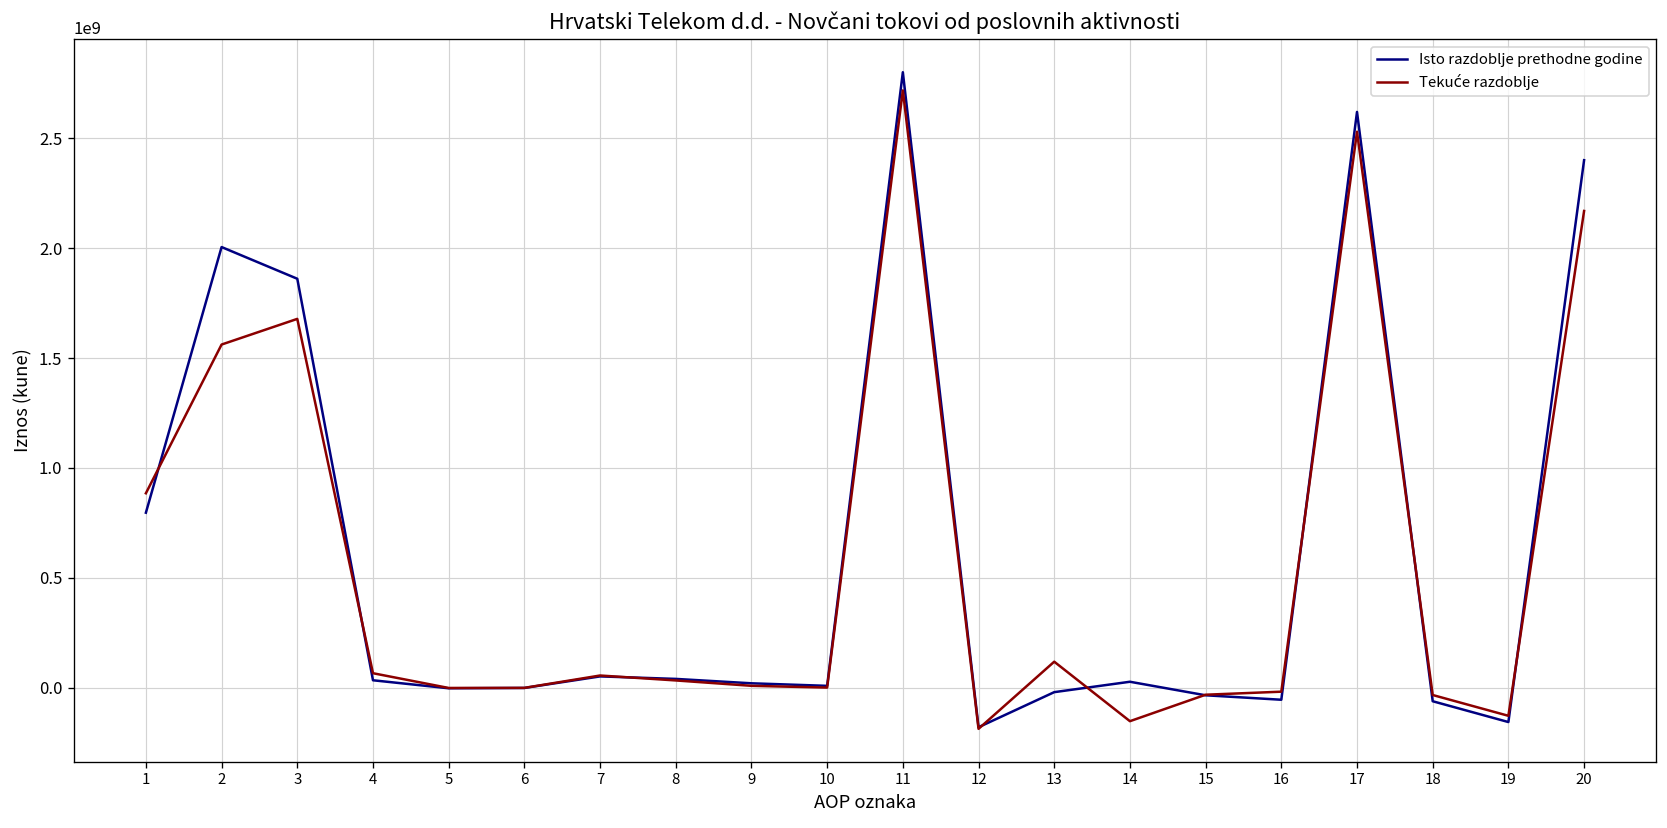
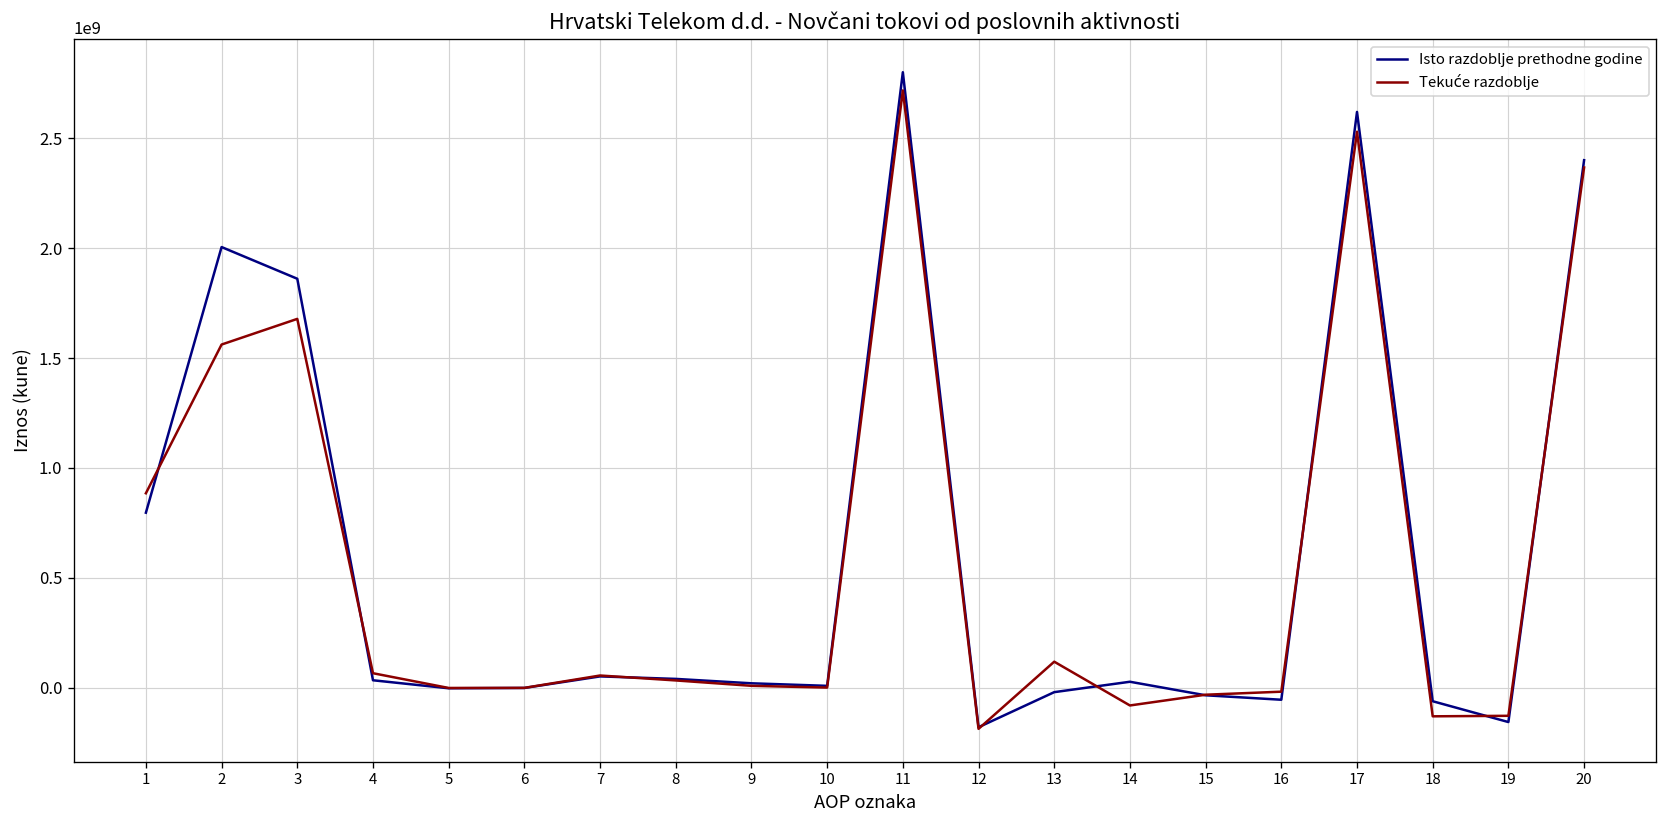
  {
    "Isto razdoblje prethodne godine": {
      "1": 800000000,
      "2": 2010000000,
      "3": 1860000000,
      "4": 30000000,
      "11": 2800000000,
      "13": -20000000,
      "14": 30000000,
      "16": -60000000,
      "17": 2620000000,
      "18": -60000000,
      "19": -160000000,
      "20": 2400000000
    },
    "Tekuće razdoblje": {
      "1": 880000000,
      "2": 1560000000,
      "3": 1680000000,
      "4": 70000000,
      "11": 2720000000,
      "13": 120000000,
-     "14": -150000000,
+     "14": -80000000,
      "16": -20000000,
      "17": 2530000000,
-     "18": -30000000,
+     "18": -130000000,
      "19": -130000000,
-     "20": 2170000000
+     "20": 2370000000
    }
  }
